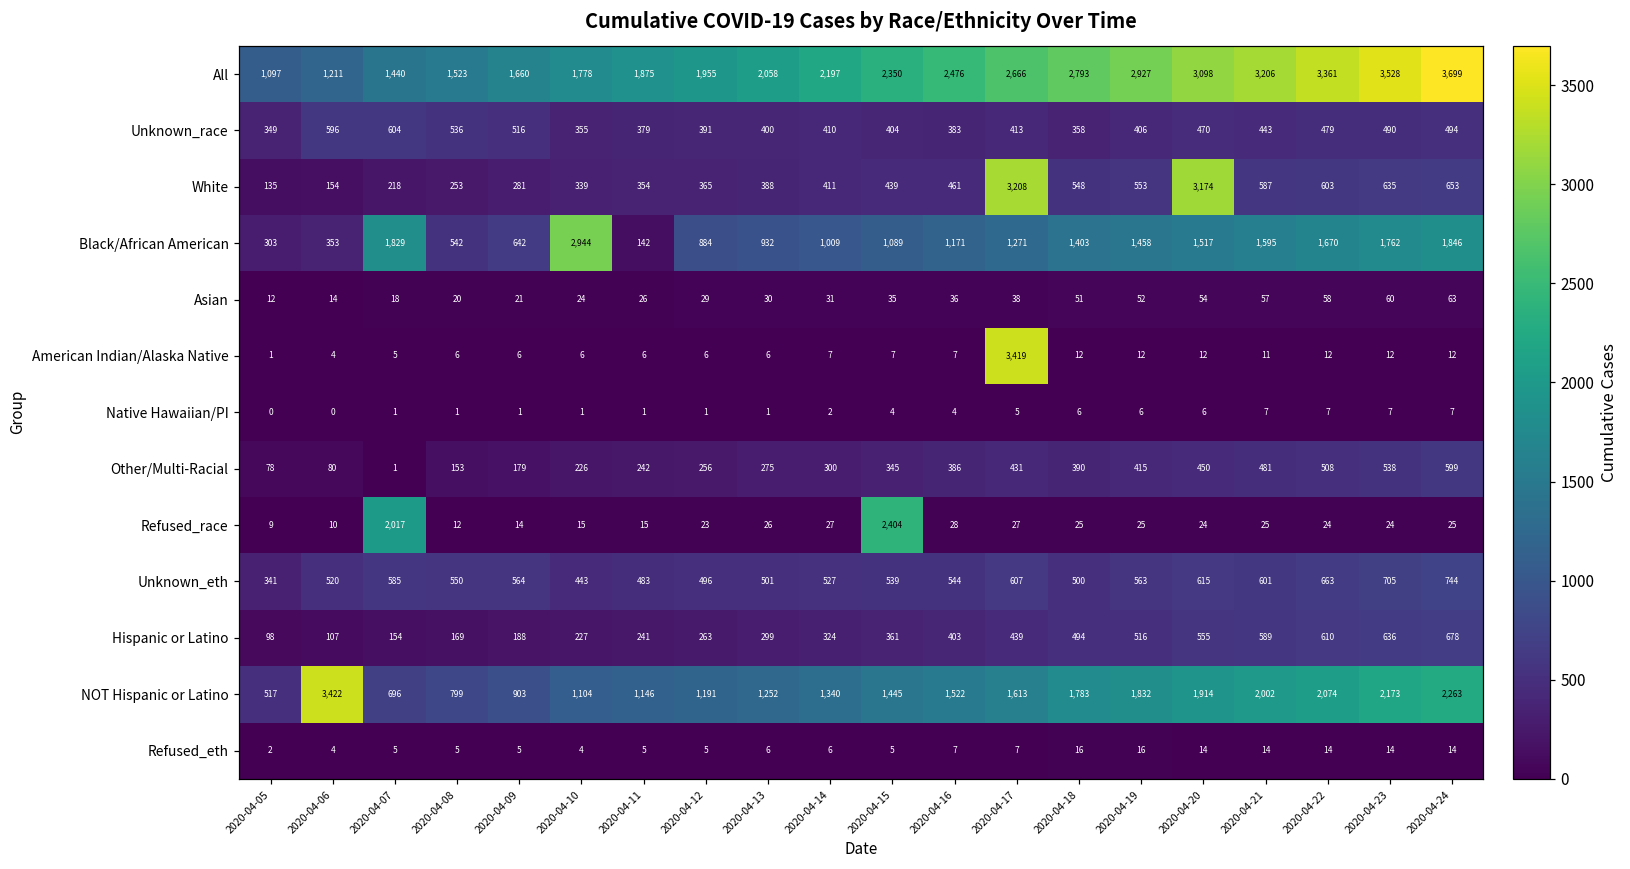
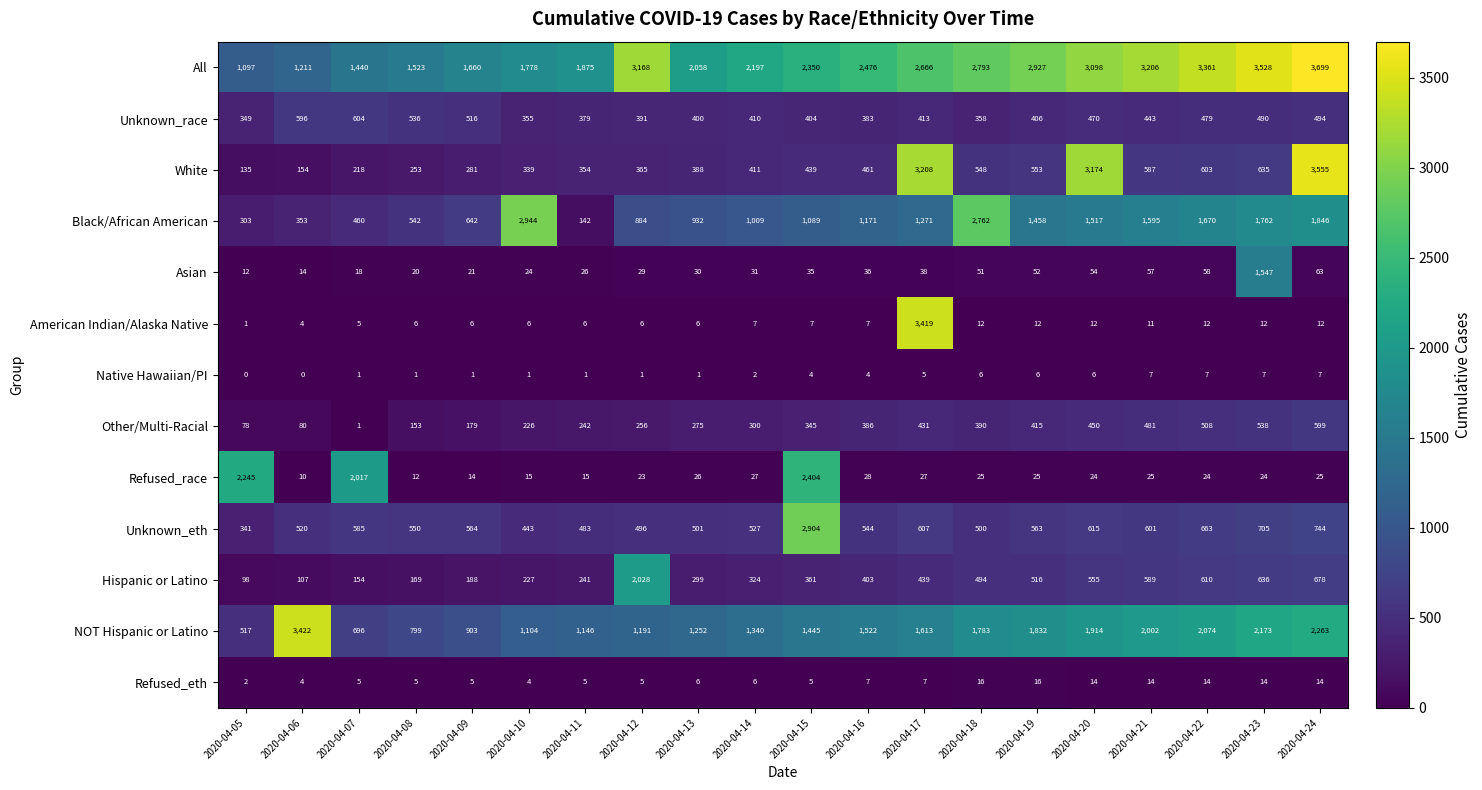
  {
    "All": {
      "2020-04-05": "1,097",
      "2020-04-06": "1,211",
      "2020-04-07": "1,440",
      "2020-04-08": "1,523",
      "2020-04-09": "1,660",
      "2020-04-10": "1,778",
      "2020-04-11": "1,875",
-     "2020-04-12": "1,955",
+     "2020-04-12": "3,168",
      "2020-04-13": "2,058",
      "2020-04-14": "2,197",
      "2020-04-15": "2,350",
      "2020-04-16": "2,476",
      "2020-04-17": "2,666",
      "2020-04-18": "2,793",
      "2020-04-19": "2,927",
      "2020-04-20": "3,098",
      "2020-04-21": "3,206",
      "2020-04-22": "3,361",
      "2020-04-23": "3,528",
      "2020-04-24": "3,699"
    },
    "White": {
      "2020-04-05": "135",
      "2020-04-06": "154",
      "2020-04-07": "218",
      "2020-04-08": "253",
      "2020-04-09": "281",
      "2020-04-10": "339",
      "2020-04-11": "354",
      "2020-04-12": "365",
      "2020-04-13": "388",
      "2020-04-14": "411",
      "2020-04-15": "439",
      "2020-04-16": "461",
      "2020-04-17": "3,208",
      "2020-04-18": "548",
      "2020-04-19": "553",
      "2020-04-20": "3,174",
      "2020-04-21": "587",
      "2020-04-22": "603",
      "2020-04-23": "635",
-     "2020-04-24": "653"
+     "2020-04-24": "3,555"
    },
    "Black/African American": {
      "2020-04-05": "303",
      "2020-04-06": "353",
-     "2020-04-07": "1,829",
+     "2020-04-07": "460",
      "2020-04-08": "542",
      "2020-04-09": "642",
      "2020-04-10": "2,944",
      "2020-04-11": "142",
      "2020-04-12": "884",
      "2020-04-13": "932",
      "2020-04-14": "1,009",
      "2020-04-15": "1,089",
      "2020-04-16": "1,171",
      "2020-04-17": "1,271",
-     "2020-04-18": "1,403",
+     "2020-04-18": "2,762",
      "2020-04-19": "1,458",
      "2020-04-20": "1,517",
      "2020-04-21": "1,595",
      "2020-04-22": "1,670",
      "2020-04-23": "1,762",
      "2020-04-24": "1,846"
    },
    "Asian": {
      "2020-04-05": "12",
      "2020-04-06": "14",
      "2020-04-07": "18",
      "2020-04-08": "20",
      "2020-04-09": "21",
      "2020-04-10": "24",
      "2020-04-11": "26",
      "2020-04-12": "29",
      "2020-04-13": "30",
      "2020-04-14": "31",
      "2020-04-15": "35",
      "2020-04-16": "36",
      "2020-04-17": "38",
      "2020-04-18": "51",
      "2020-04-19": "52",
      "2020-04-20": "54",
      "2020-04-21": "57",
      "2020-04-22": "58",
-     "2020-04-23": "60",
+     "2020-04-23": "1,547",
      "2020-04-24": "63"
    },
    "Refused_race": {
-     "2020-04-05": "9",
+     "2020-04-05": "2,245",
      "2020-04-06": "10",
      "2020-04-07": "2,017",
      "2020-04-08": "12",
      "2020-04-09": "14",
      "2020-04-10": "15",
      "2020-04-11": "15",
      "2020-04-12": "23",
      "2020-04-13": "26",
      "2020-04-14": "27",
      "2020-04-15": "2,404",
      "2020-04-16": "28",
      "2020-04-17": "27",
      "2020-04-18": "25",
      "2020-04-19": "25",
      "2020-04-20": "24",
      "2020-04-21": "25",
      "2020-04-22": "24",
      "2020-04-23": "24",
      "2020-04-24": "25"
    },
    "Unknown_eth": {
      "2020-04-05": "341",
      "2020-04-06": "520",
      "2020-04-07": "585",
      "2020-04-08": "550",
      "2020-04-09": "564",
      "2020-04-10": "443",
      "2020-04-11": "483",
      "2020-04-12": "496",
      "2020-04-13": "501",
      "2020-04-14": "527",
-     "2020-04-15": "539",
+     "2020-04-15": "2,904",
      "2020-04-16": "544",
      "2020-04-17": "607",
      "2020-04-18": "500",
      "2020-04-19": "563",
      "2020-04-20": "615",
      "2020-04-21": "601",
      "2020-04-22": "663",
      "2020-04-23": "705",
      "2020-04-24": "744"
    },
    "Hispanic or Latino": {
      "2020-04-05": "98",
      "2020-04-06": "107",
      "2020-04-07": "154",
      "2020-04-08": "169",
      "2020-04-09": "188",
      "2020-04-10": "227",
      "2020-04-11": "241",
-     "2020-04-12": "263",
+     "2020-04-12": "2,028",
      "2020-04-13": "299",
      "2020-04-14": "324",
      "2020-04-15": "361",
      "2020-04-16": "403",
      "2020-04-17": "439",
      "2020-04-18": "494",
      "2020-04-19": "516",
      "2020-04-20": "555",
      "2020-04-21": "589",
      "2020-04-22": "610",
      "2020-04-23": "636",
      "2020-04-24": "678"
    }
  }
